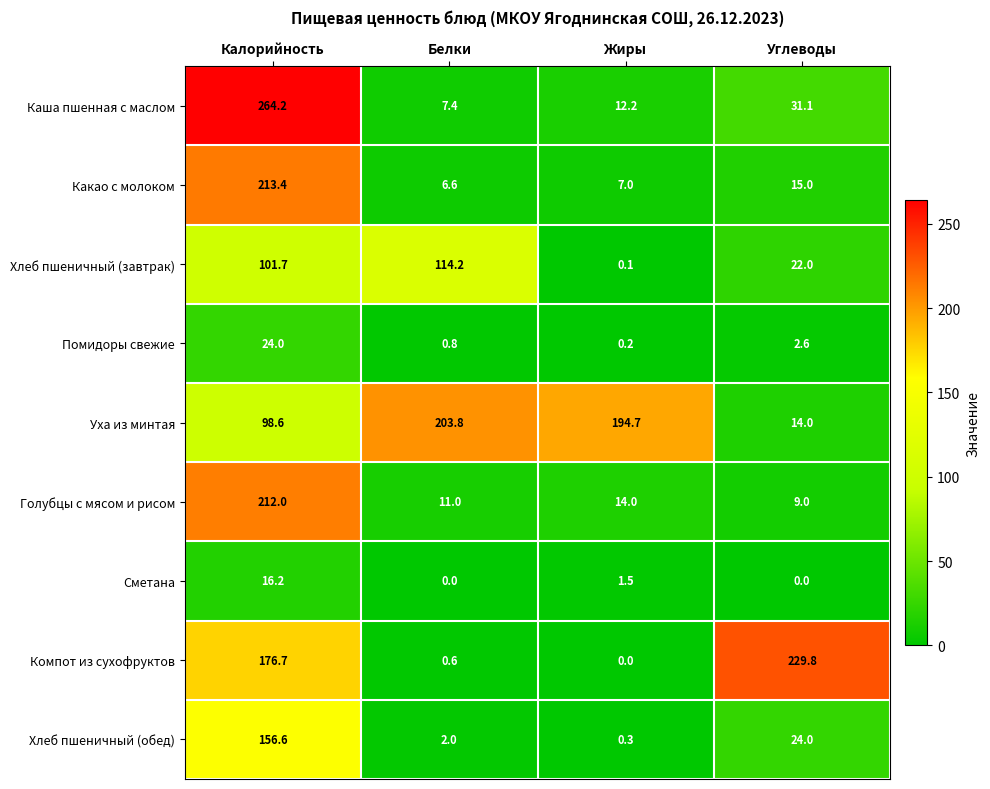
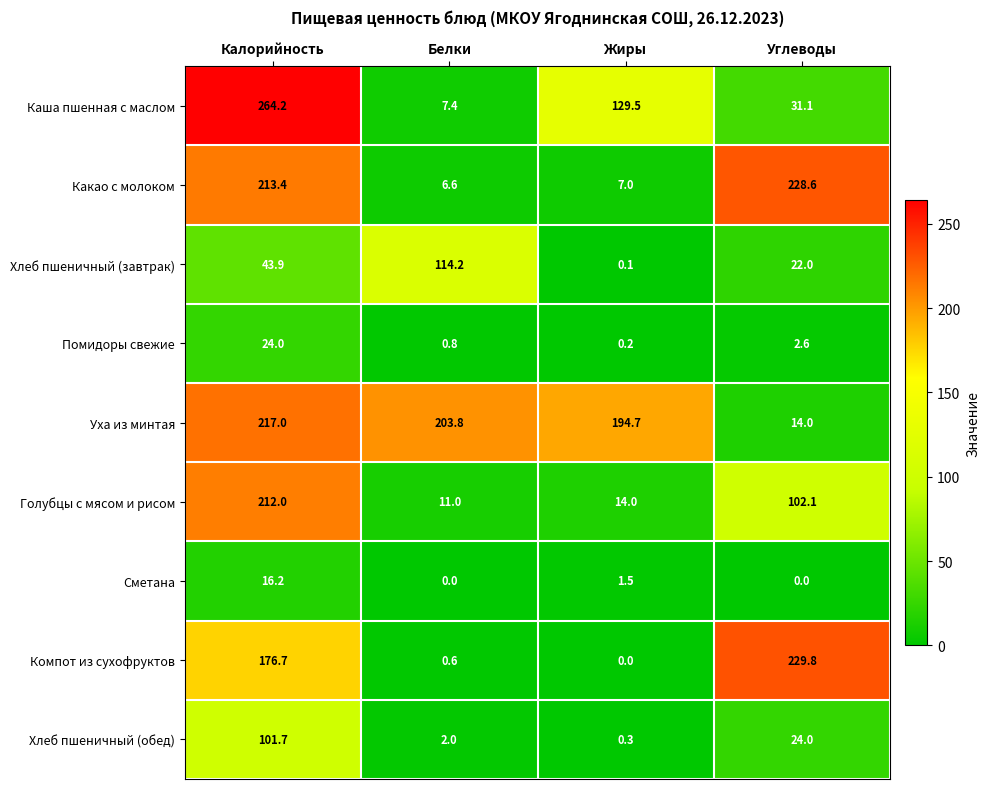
  {
    "Каша пшенная с маслом": {
      "Калорийность": 264.2,
      "Белки": 7.4,
-     "Жиры": 12.2,
+     "Жиры": 129.5,
      "Углеводы": 31.1
    },
    "Какао с молоком": {
      "Калорийность": 213.4,
      "Белки": 6.6,
      "Жиры": 7.0,
-     "Углеводы": 15.0
+     "Углеводы": 228.6
    },
    "Хлеб пшеничный (завтрак)": {
-     "Калорийность": 101.7,
+     "Калорийность": 43.9,
      "Белки": 114.2,
      "Жиры": 0.1,
      "Углеводы": 22.0
    },
    "Помидоры свежие": {
      "Калорийность": 24.0,
      "Белки": 0.8,
      "Жиры": 0.2,
      "Углеводы": 2.6
    },
    "Уха из минтая": {
-     "Калорийность": 98.6,
+     "Калорийность": 217.0,
      "Белки": 203.8,
      "Жиры": 194.7,
      "Углеводы": 14.0
    },
    "Голубцы с мясом и рисом": {
      "Калорийность": 212.0,
      "Белки": 11.0,
      "Жиры": 14.0,
-     "Углеводы": 9.0
+     "Углеводы": 102.1
    },
    "Сметана": {
      "Калорийность": 16.2,
      "Белки": 0.0,
      "Жиры": 1.5,
      "Углеводы": 0.0
    },
    "Компот из сухофруктов": {
      "Калорийность": 176.7,
      "Белки": 0.6,
      "Жиры": 0.0,
      "Углеводы": 229.8
    },
    "Хлеб пшеничный (обед)": {
-     "Калорийность": 156.6,
+     "Калорийность": 101.7,
      "Белки": 2.0,
      "Жиры": 0.3,
      "Углеводы": 24.0
    }
  }
